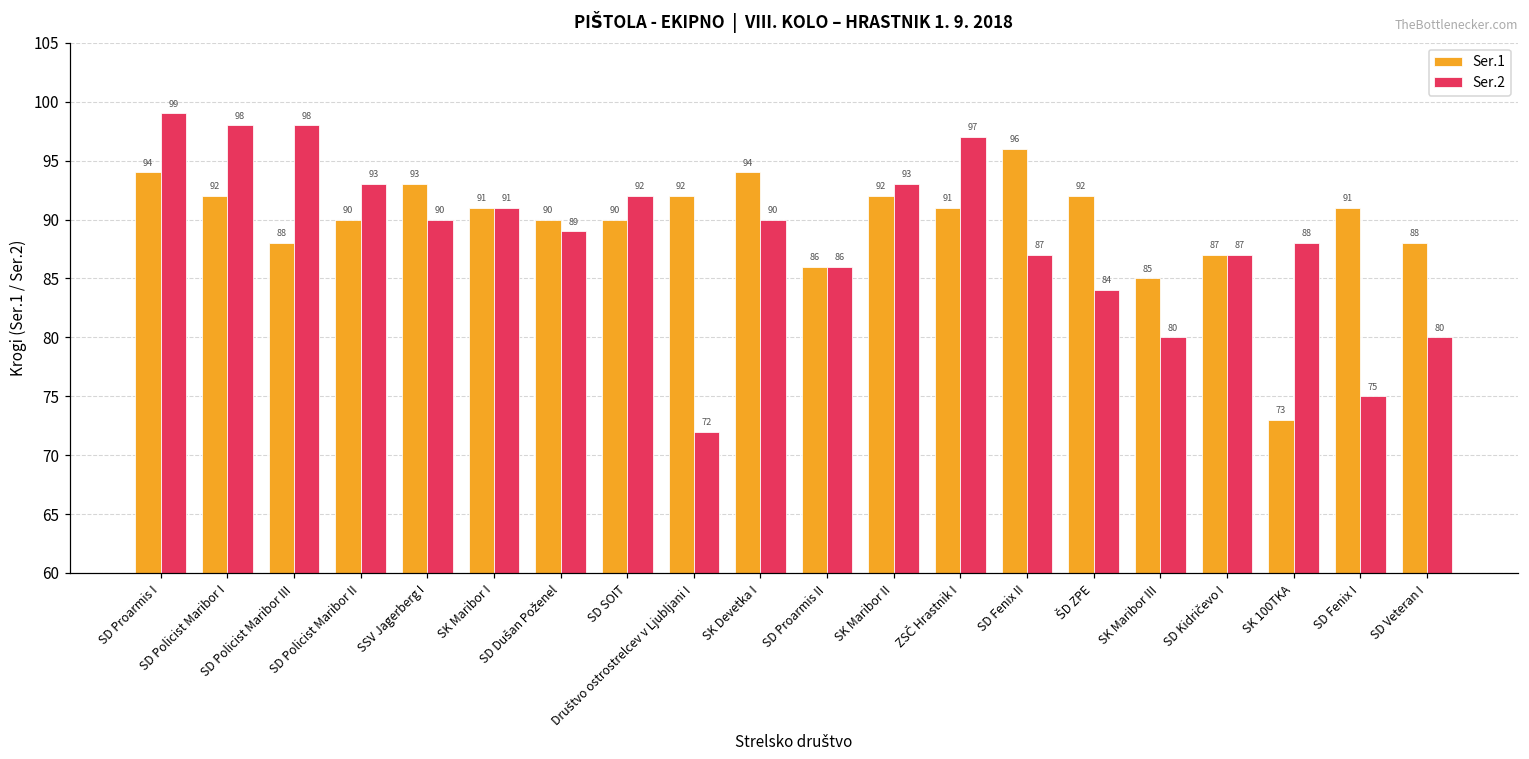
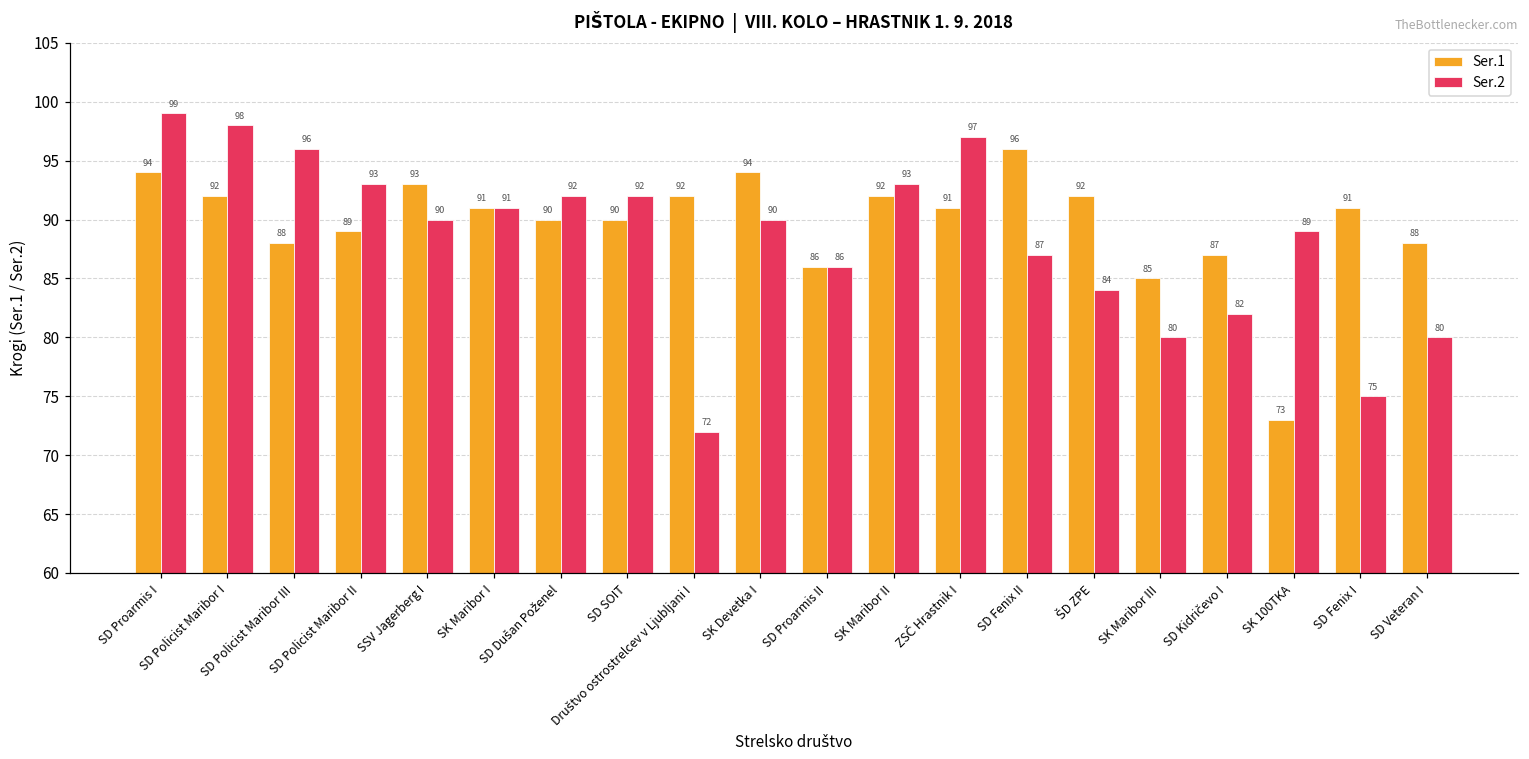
  {
    "Ser.1": {
      "SD Proarmis I": 94,
      "SD Policist Maribor I": 92,
      "SD Policist Maribor III": 88,
-     "SD Policist Maribor II": 90,
+     "SD Policist Maribor II": 89,
      "SSV Jagerberg I": 93,
      "SK Maribor I": 91,
      "SD Dušan Poženel": 90,
      "SD SOIT": 90,
      "Društvo ostrostrelcev v Ljubljani I": 92,
      "SK Devetka I": 94,
      "SD Proarmis II": 86,
      "SK Maribor II": 92,
      "ZSČ Hrastnik I": 91,
      "SD Fenix II": 96,
      "ŠD ZPE": 92,
      "SK Maribor III": 85,
      "SD Kidričevo I": 87,
      "SK 100TKA": 73,
      "SD Fenix I": 91,
      "SD Veteran I": 88
    },
    "Ser.2": {
      "SD Proarmis I": 99,
      "SD Policist Maribor I": 98,
-     "SD Policist Maribor III": 98,
+     "SD Policist Maribor III": 96,
      "SD Policist Maribor II": 93,
      "SSV Jagerberg I": 90,
      "SK Maribor I": 91,
-     "SD Dušan Poženel": 89,
+     "SD Dušan Poženel": 92,
      "SD SOIT": 92,
      "Društvo ostrostrelcev v Ljubljani I": 72,
      "SK Devetka I": 90,
      "SD Proarmis II": 86,
      "SK Maribor II": 93,
      "ZSČ Hrastnik I": 97,
      "SD Fenix II": 87,
      "ŠD ZPE": 84,
      "SK Maribor III": 80,
-     "SD Kidričevo I": 87,
-     "SK 100TKA": 88,
+     "SD Kidričevo I": 82,
+     "SK 100TKA": 89,
      "SD Fenix I": 75,
      "SD Veteran I": 80
    }
  }
